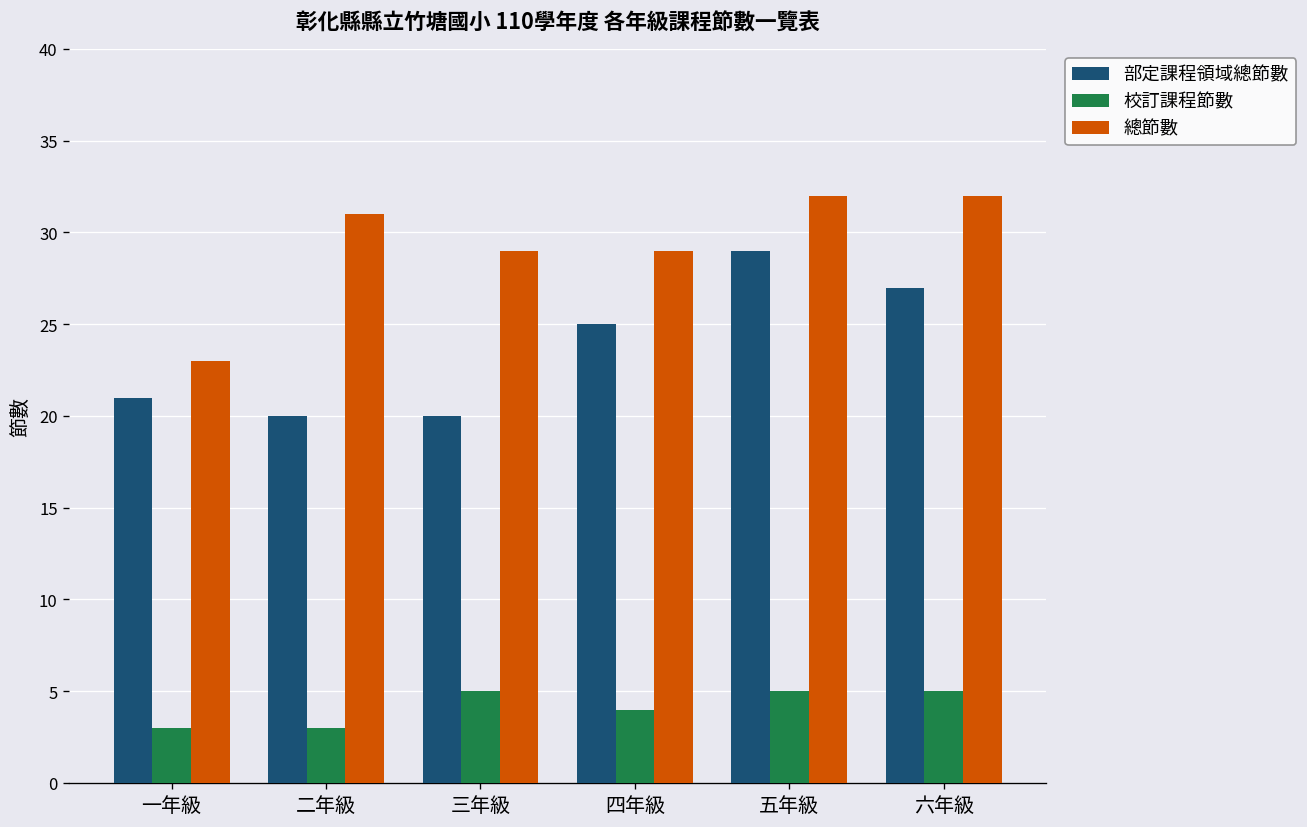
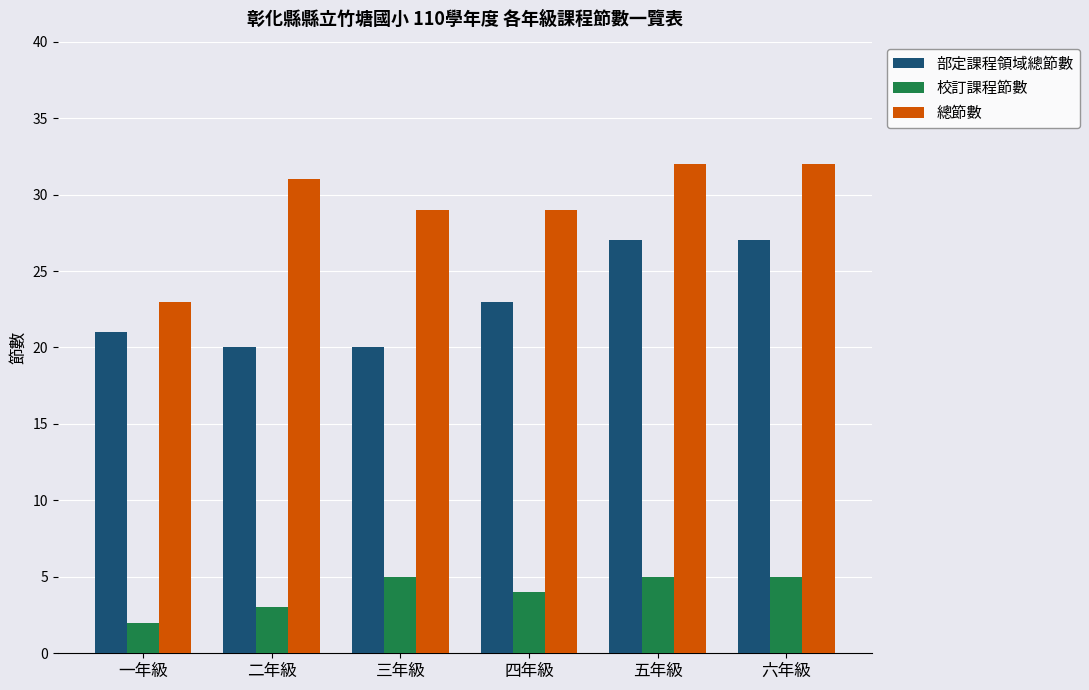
  {
    "部定課程領域總節數": {
      "一年級": 21,
      "二年級": 20,
      "三年級": 20,
-     "四年級": 25,
-     "五年級": 29,
+     "四年級": 23,
+     "五年級": 27,
      "六年級": 27
    },
    "校訂課程節數": {
-     "一年級": 3,
+     "一年級": 2,
      "二年級": 3,
      "三年級": 5,
      "四年級": 4,
      "五年級": 5,
      "六年級": 5
    },
    "總節數": {
      "一年級": 23,
      "二年級": 31,
      "三年級": 29,
      "四年級": 29,
      "五年級": 32,
      "六年級": 32
    }
  }
